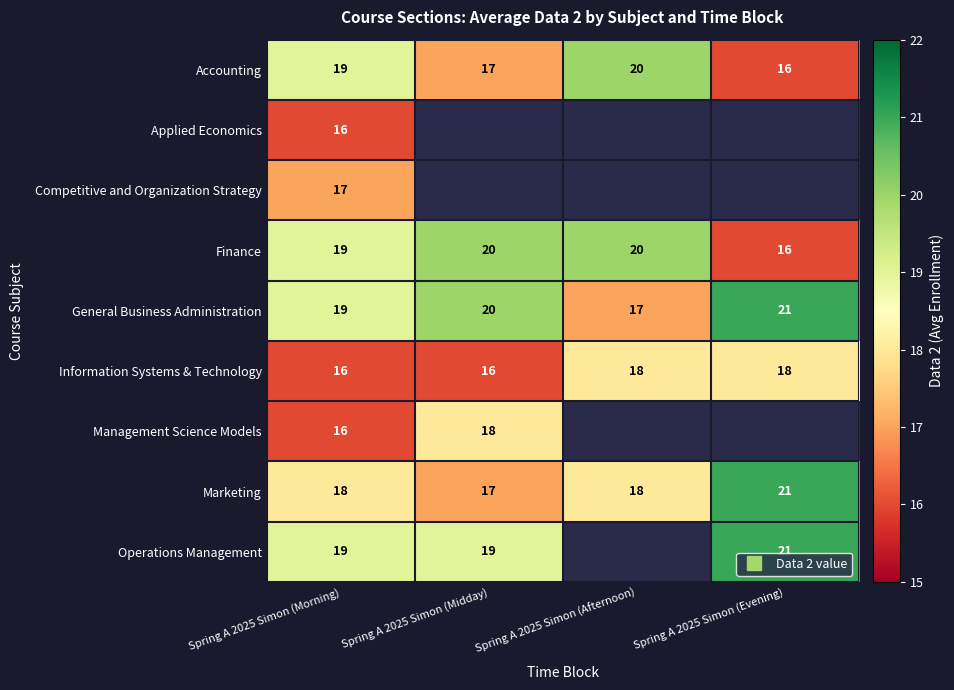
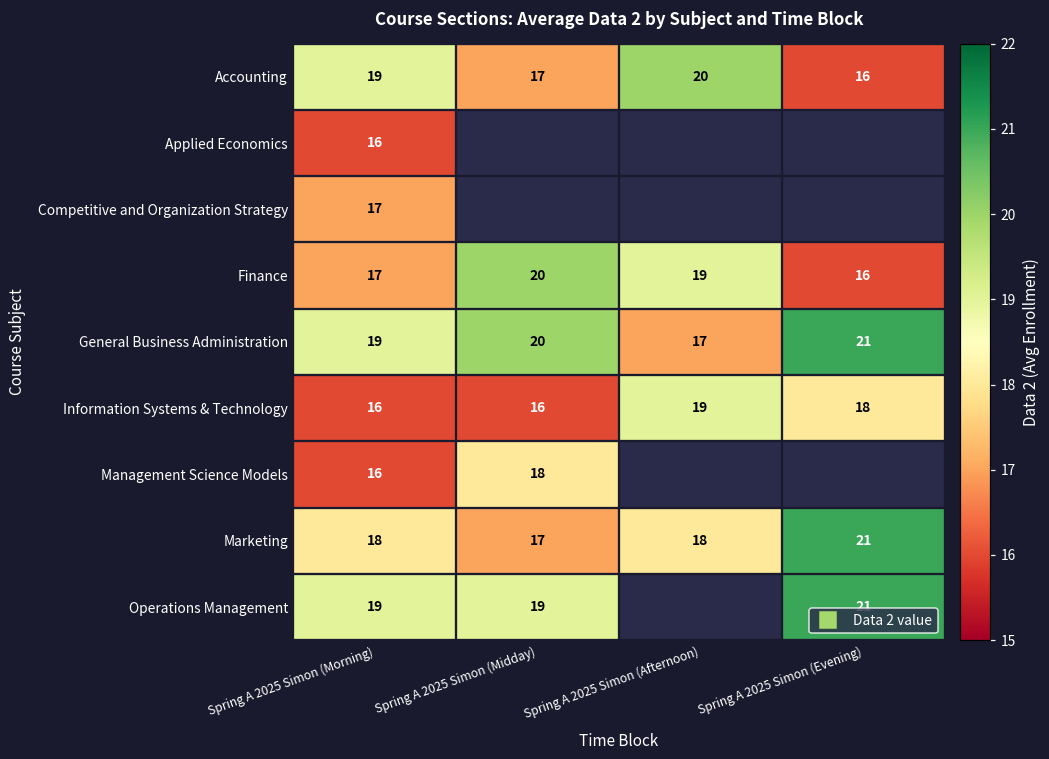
  {
    "Accounting": {
      "Spring A 2025 Simon (Morning)": 19,
      "Spring A 2025 Simon (Midday)": 17,
      "Spring A 2025 Simon (Afternoon)": 20,
      "Spring A 2025 Simon (Evening)": 16
    },
    "Applied Economics": {
      "Spring A 2025 Simon (Morning)": 16
    },
    "Competitive and Organization Strategy": {
      "Spring A 2025 Simon (Morning)": 17
    },
    "Finance": {
-     "Spring A 2025 Simon (Morning)": 19,
+     "Spring A 2025 Simon (Morning)": 17,
      "Spring A 2025 Simon (Midday)": 20,
-     "Spring A 2025 Simon (Afternoon)": 20,
+     "Spring A 2025 Simon (Afternoon)": 19,
      "Spring A 2025 Simon (Evening)": 16
    },
    "General Business Administration": {
      "Spring A 2025 Simon (Morning)": 19,
      "Spring A 2025 Simon (Midday)": 20,
      "Spring A 2025 Simon (Afternoon)": 17,
      "Spring A 2025 Simon (Evening)": 21
    },
    "Information Systems & Technology": {
      "Spring A 2025 Simon (Morning)": 16,
      "Spring A 2025 Simon (Midday)": 16,
-     "Spring A 2025 Simon (Afternoon)": 18,
+     "Spring A 2025 Simon (Afternoon)": 19,
      "Spring A 2025 Simon (Evening)": 18
    },
    "Management Science Models": {
      "Spring A 2025 Simon (Morning)": 16,
      "Spring A 2025 Simon (Midday)": 18
    },
    "Marketing": {
      "Spring A 2025 Simon (Morning)": 18,
      "Spring A 2025 Simon (Midday)": 17,
      "Spring A 2025 Simon (Afternoon)": 18,
      "Spring A 2025 Simon (Evening)": 21
    },
    "Operations Management": {
      "Spring A 2025 Simon (Morning)": 19,
      "Spring A 2025 Simon (Midday)": 19
    }
  }
